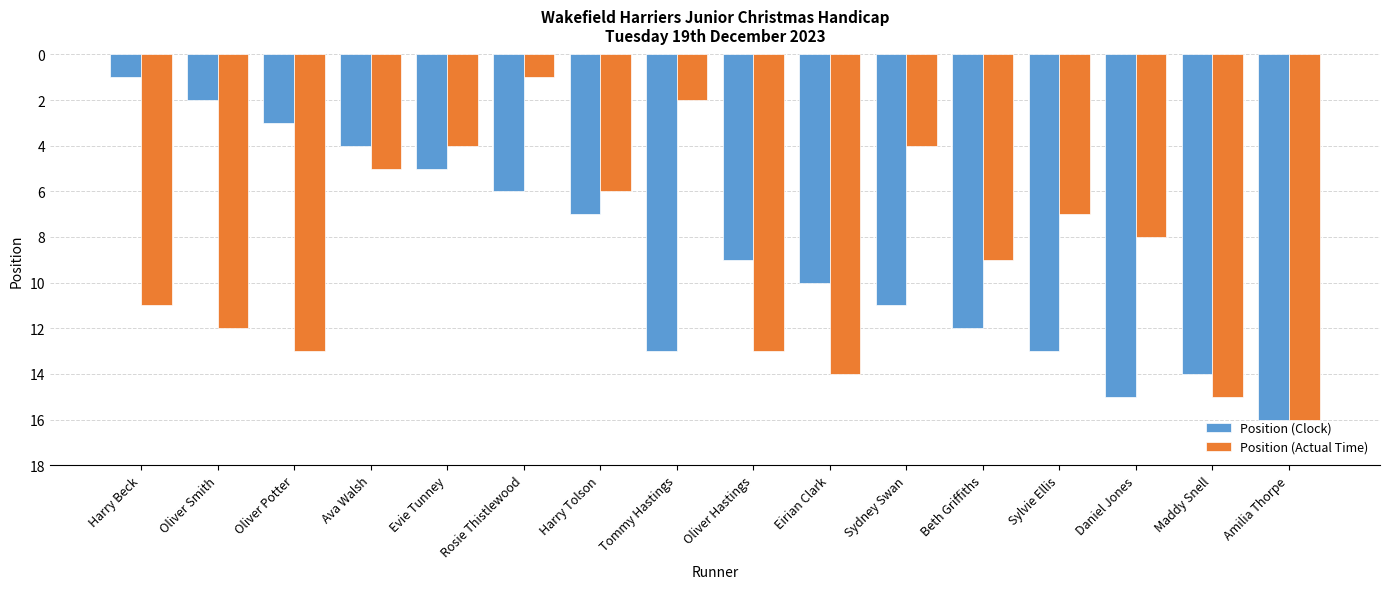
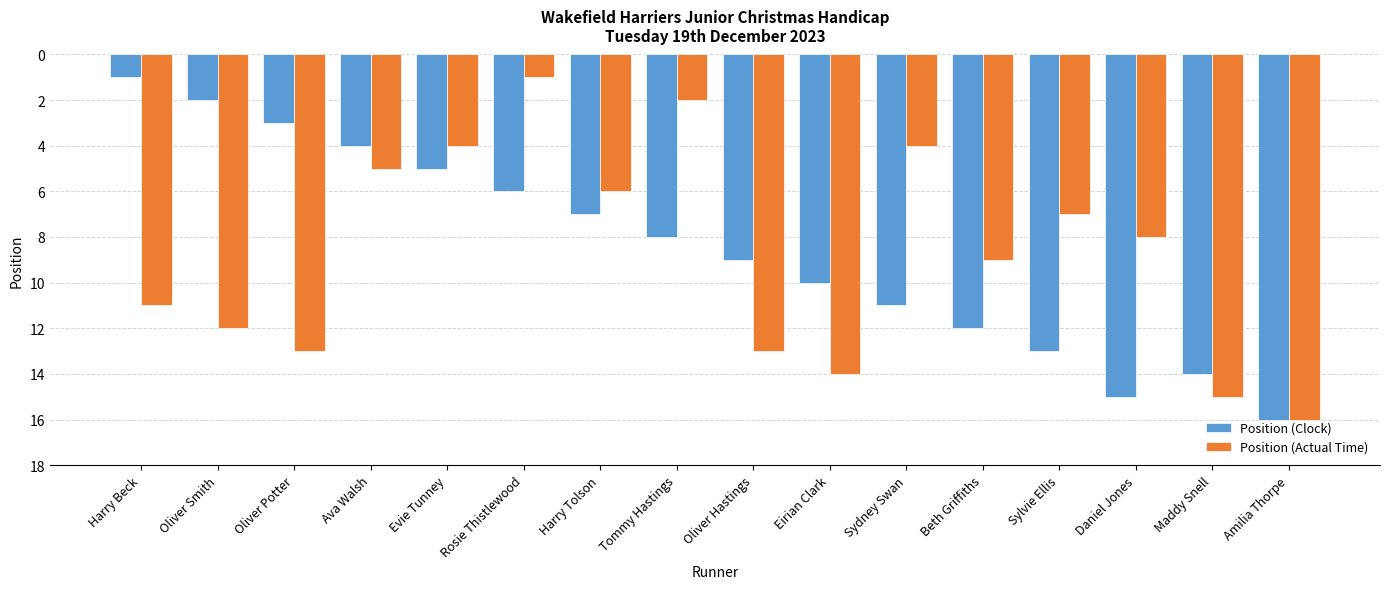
  {
    "Position (Clock)": {
      "Harry Beck": 1,
      "Oliver Smith": 2,
      "Oliver Potter": 3,
      "Ava Walsh": 4,
      "Evie Tunney": 5,
      "Rosie Thistlewood": 6,
      "Harry Tolson": 7,
-     "Tommy Hastings": 13,
+     "Tommy Hastings": 8,
      "Oliver Hastings": 9,
      "Eirian Clark": 10,
      "Sydney Swan": 11,
      "Beth Griffiths": 12,
      "Sylvie Ellis": 13,
      "Daniel Jones": 15,
      "Maddy Snell": 14,
      "Amilia Thorpe": 16
    },
    "Position (Actual Time)": {
      "Harry Beck": 11,
      "Oliver Smith": 12,
      "Oliver Potter": 13,
      "Ava Walsh": 5,
      "Evie Tunney": 4,
      "Rosie Thistlewood": 1,
      "Harry Tolson": 6,
      "Tommy Hastings": 2,
      "Oliver Hastings": 13,
      "Eirian Clark": 14,
      "Sydney Swan": 4,
      "Beth Griffiths": 9,
      "Sylvie Ellis": 7,
      "Daniel Jones": 8,
      "Maddy Snell": 15,
      "Amilia Thorpe": 16
    }
  }
